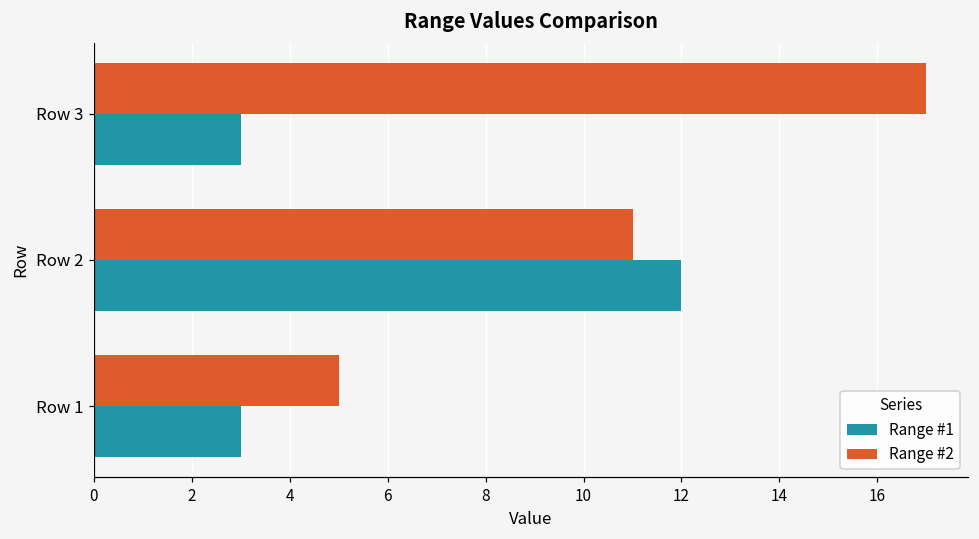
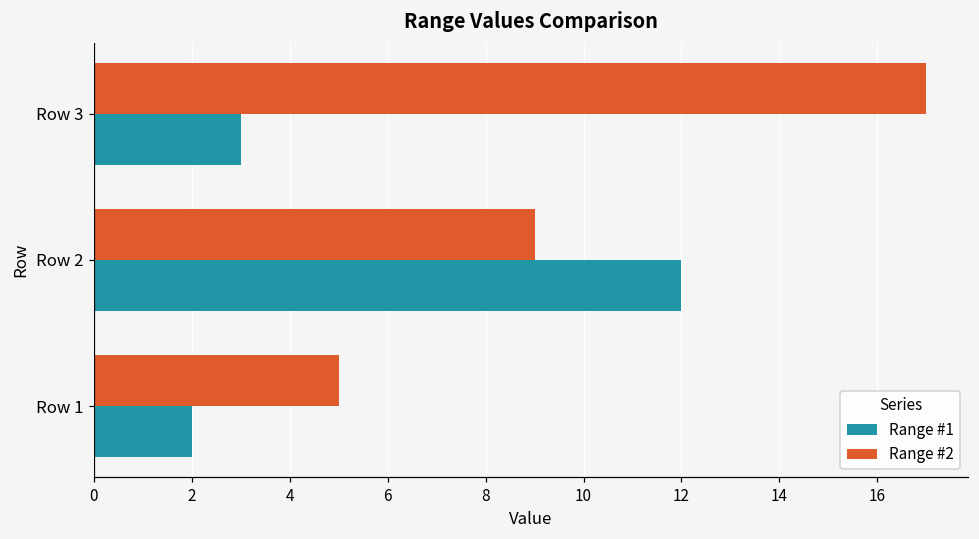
  {
    "Range #1": {
      "Row 3": 3,
      "Row 2": 12,
-     "Row 1": 3
+     "Row 1": 2
    },
    "Range #2": {
      "Row 3": 17,
-     "Row 2": 11,
+     "Row 2": 9,
      "Row 1": 5
    }
  }
